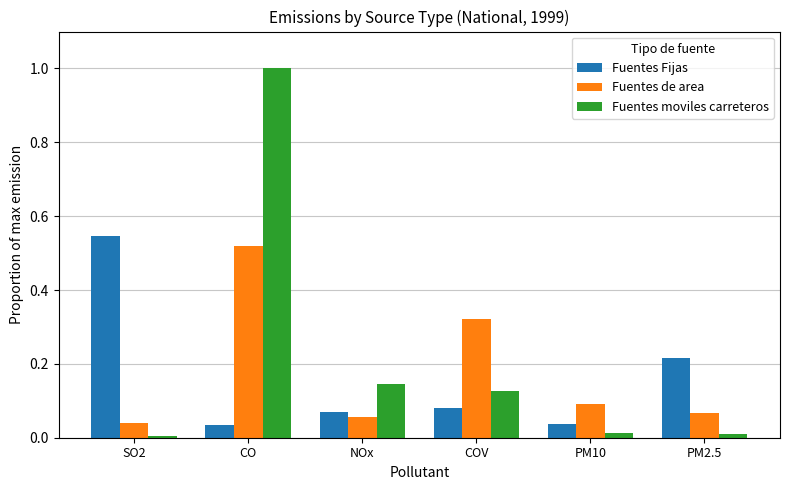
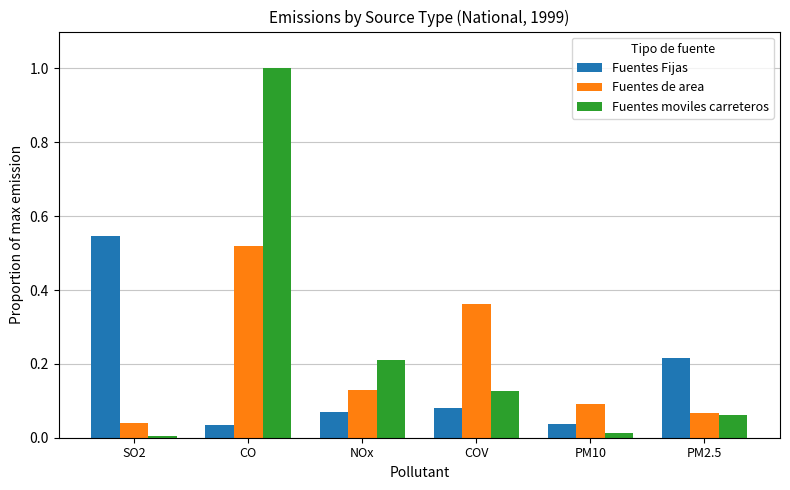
  {
    "Fuentes Fijas": {
      "SO2": 0.55,
      "CO": 0.03,
      "NOx": 0.07,
      "COV": 0.08,
      "PM10": 0.04,
      "PM2.5": 0.22
    },
    "Fuentes de area": {
      "SO2": 0.04,
      "CO": 0.52,
-     "NOx": 0.06,
-     "COV": 0.32,
+     "NOx": 0.13,
+     "COV": 0.36,
      "PM10": 0.09,
      "PM2.5": 0.07
    },
    "Fuentes moviles carreteros": {
      "CO": 1.00,
-     "NOx": 0.14,
+     "NOx": 0.21,
      "COV": 0.13,
      "PM10": 0.01,
-     "PM2.5": 0.01
+     "PM2.5": 0.06
    }
  }
